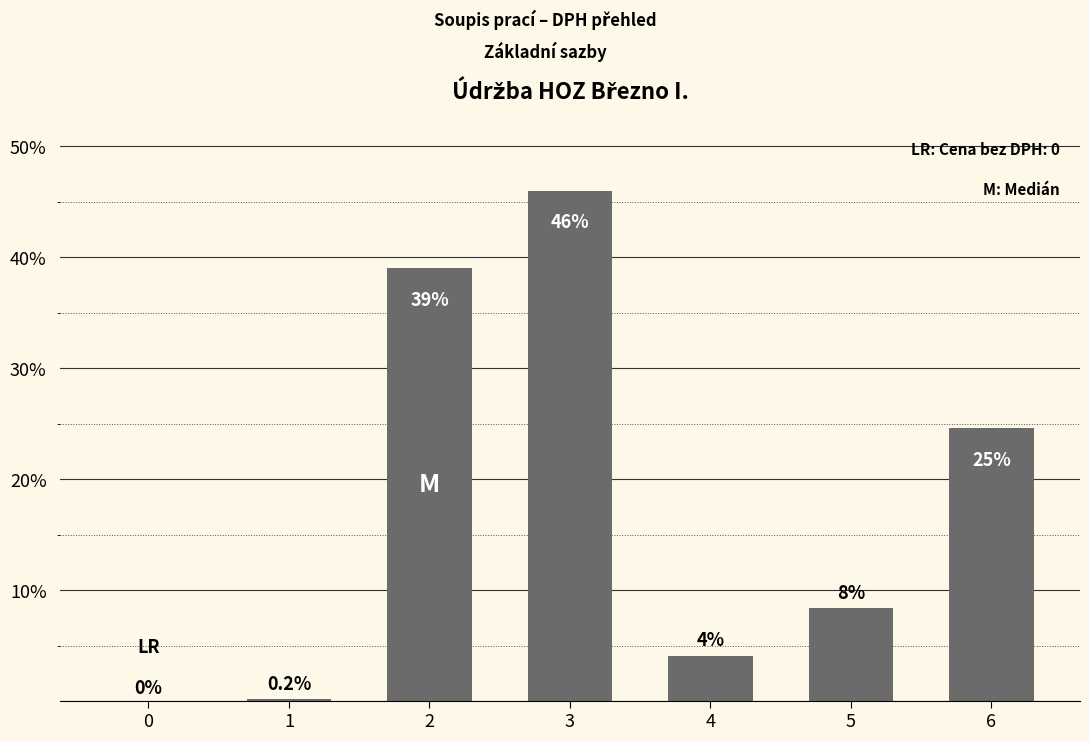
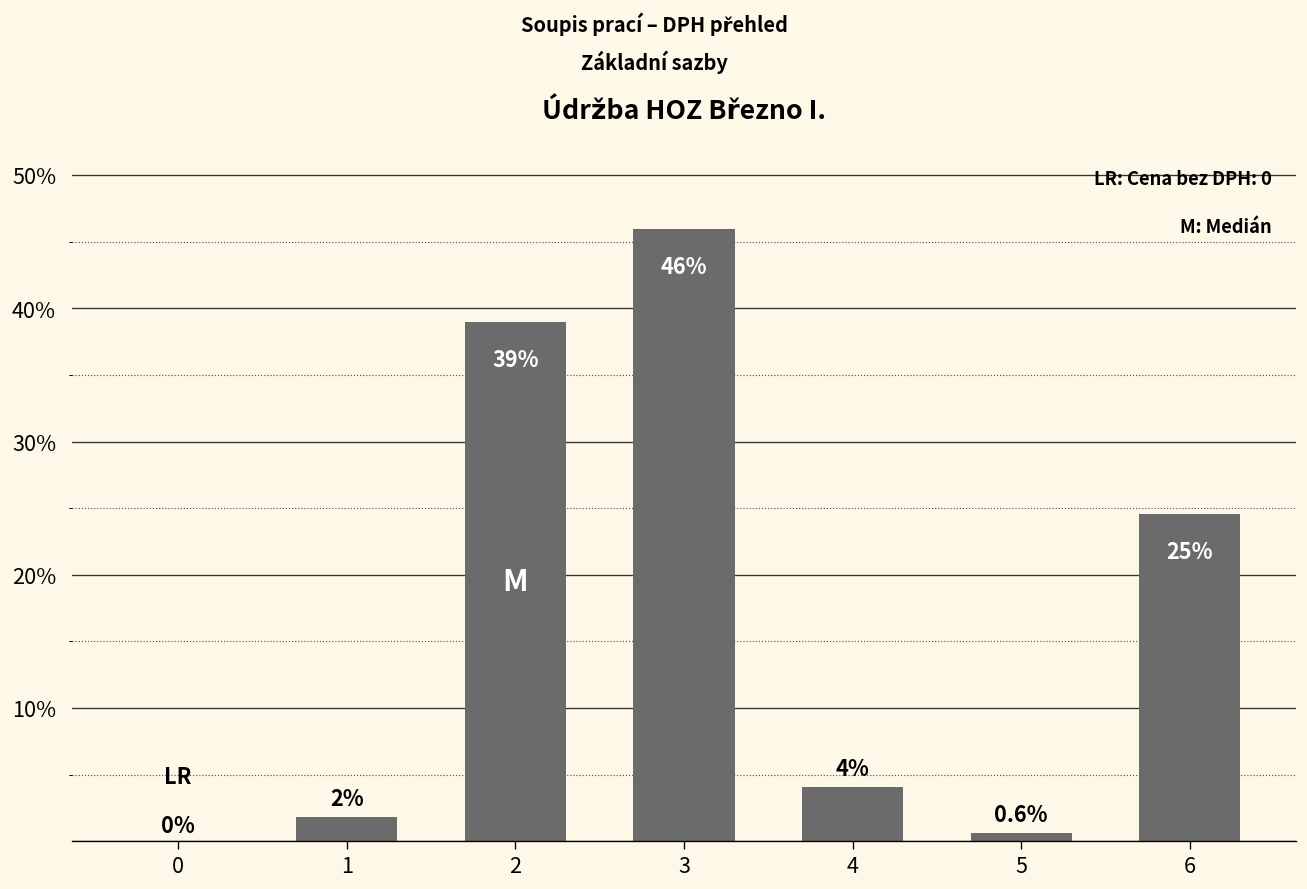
  {
    "0": "0%",
-   "1": "0.2%",
+   "1": "2%",
    "2": "39%",
    "3": "46%",
    "4": "4%",
-   "5": "8%",
+   "5": "0.6%",
    "6": "25%"
  }
